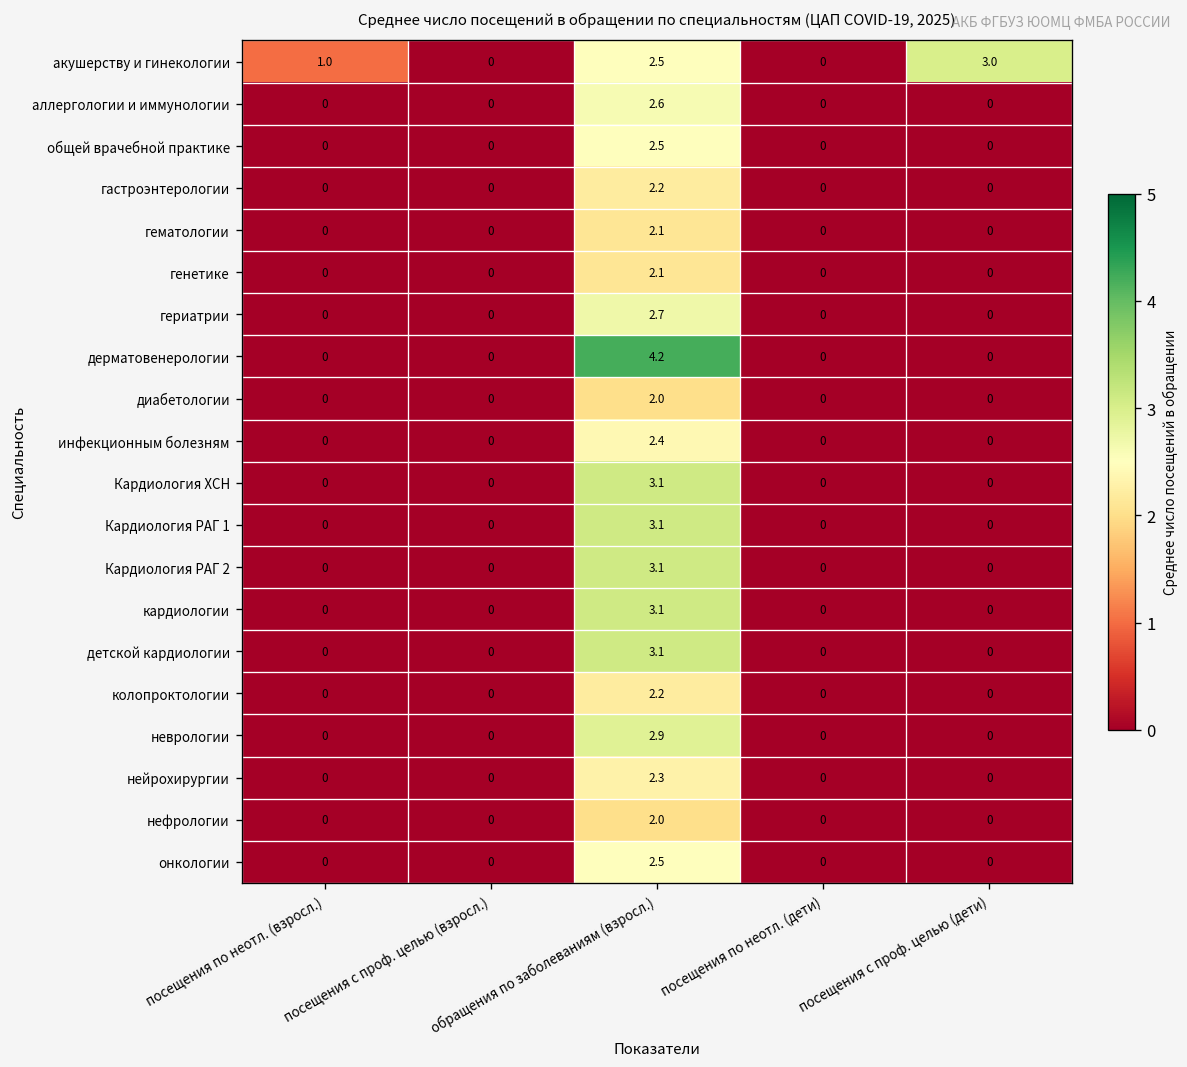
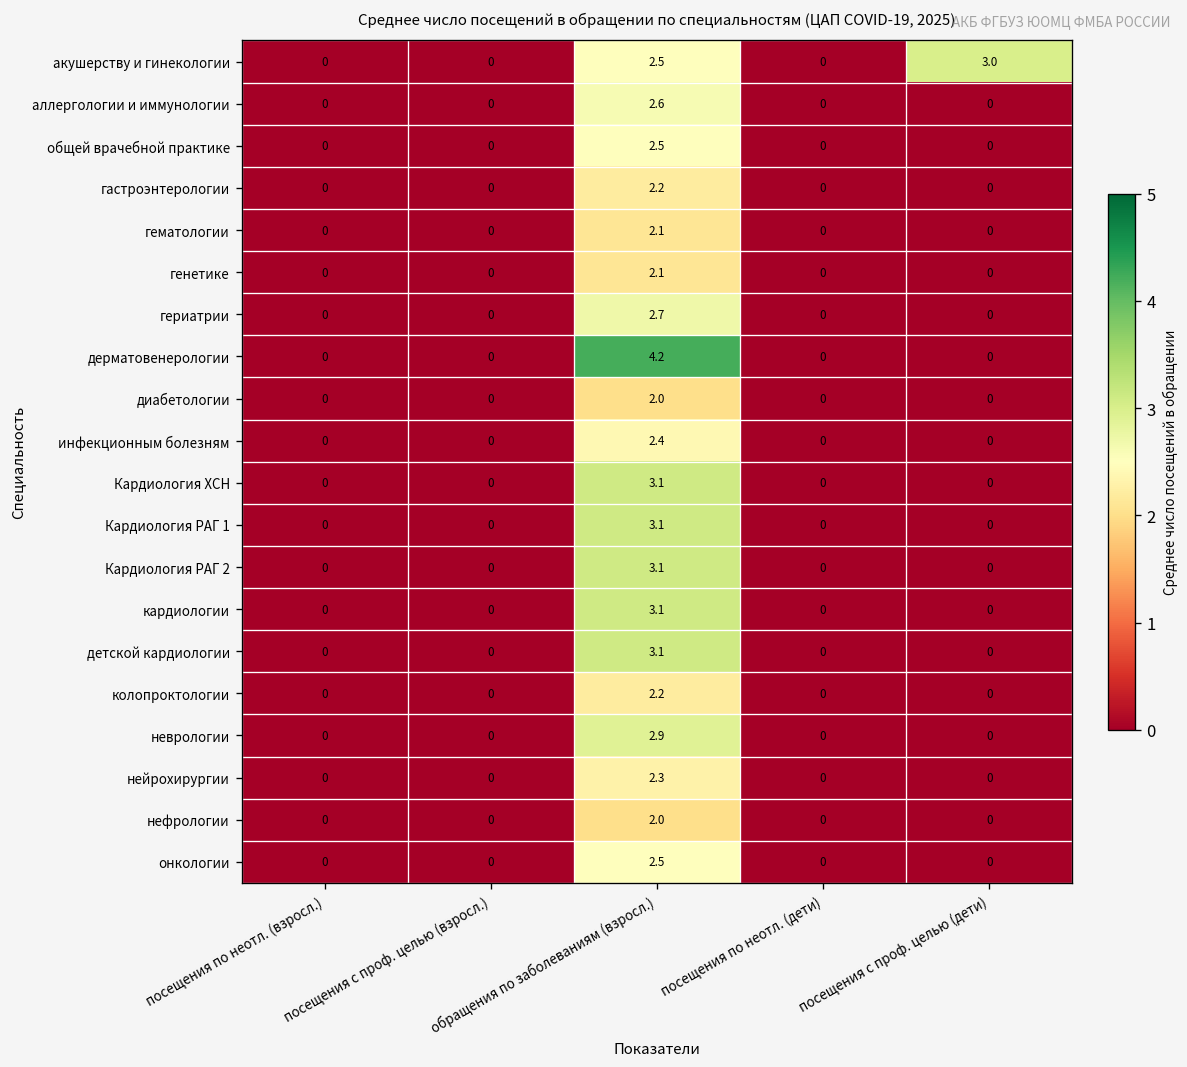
  {
    "акушерству и гинекологии": {
-     "посещения по неотл. (взросл.)": 1.0,
+     "посещения по неотл. (взросл.)": 0,
      "посещения с проф. целью (взросл.)": 0,
      "обращения по заболеваниям (взросл.)": 2.5,
      "посещения по неотл. (дети)": 0,
      "посещения с проф. целью (дети)": 3.0
    },
    "аллергологии и иммунологии": {
      "посещения по неотл. (взросл.)": 0,
      "посещения с проф. целью (взросл.)": 0,
      "обращения по заболеваниям (взросл.)": 2.6,
      "посещения по неотл. (дети)": 0,
      "посещения с проф. целью (дети)": 0
    },
    "общей врачебной практике": {
      "посещения по неотл. (взросл.)": 0,
      "посещения с проф. целью (взросл.)": 0,
      "обращения по заболеваниям (взросл.)": 2.5,
      "посещения по неотл. (дети)": 0,
      "посещения с проф. целью (дети)": 0
    },
    "гастроэнтерологии": {
      "посещения по неотл. (взросл.)": 0,
      "посещения с проф. целью (взросл.)": 0,
      "обращения по заболеваниям (взросл.)": 2.2,
      "посещения по неотл. (дети)": 0,
      "посещения с проф. целью (дети)": 0
    },
    "гематологии": {
      "посещения по неотл. (взросл.)": 0,
      "посещения с проф. целью (взросл.)": 0,
      "обращения по заболеваниям (взросл.)": 2.1,
      "посещения по неотл. (дети)": 0,
      "посещения с проф. целью (дети)": 0
    },
    "генетике": {
      "посещения по неотл. (взросл.)": 0,
      "посещения с проф. целью (взросл.)": 0,
      "обращения по заболеваниям (взросл.)": 2.1,
      "посещения по неотл. (дети)": 0,
      "посещения с проф. целью (дети)": 0
    },
    "гериатрии": {
      "посещения по неотл. (взросл.)": 0,
      "посещения с проф. целью (взросл.)": 0,
      "обращения по заболеваниям (взросл.)": 2.7,
      "посещения по неотл. (дети)": 0,
      "посещения с проф. целью (дети)": 0
    },
    "дерматовенерологии": {
      "посещения по неотл. (взросл.)": 0,
      "посещения с проф. целью (взросл.)": 0,
      "обращения по заболеваниям (взросл.)": 4.2,
      "посещения по неотл. (дети)": 0,
      "посещения с проф. целью (дети)": 0
    },
    "диабетологии": {
      "посещения по неотл. (взросл.)": 0,
      "посещения с проф. целью (взросл.)": 0,
      "обращения по заболеваниям (взросл.)": 2.0,
      "посещения по неотл. (дети)": 0,
      "посещения с проф. целью (дети)": 0
    },
    "инфекционным болезням": {
      "посещения по неотл. (взросл.)": 0,
      "посещения с проф. целью (взросл.)": 0,
      "обращения по заболеваниям (взросл.)": 2.4,
      "посещения по неотл. (дети)": 0,
      "посещения с проф. целью (дети)": 0
    },
    "Кардиология ХСН": {
      "посещения по неотл. (взросл.)": 0,
      "посещения с проф. целью (взросл.)": 0,
      "обращения по заболеваниям (взросл.)": 3.1,
      "посещения по неотл. (дети)": 0,
      "посещения с проф. целью (дети)": 0
    },
    "Кардиология РАГ 1": {
      "посещения по неотл. (взросл.)": 0,
      "посещения с проф. целью (взросл.)": 0,
      "обращения по заболеваниям (взросл.)": 3.1,
      "посещения по неотл. (дети)": 0,
      "посещения с проф. целью (дети)": 0
    },
    "Кардиология РАГ 2": {
      "посещения по неотл. (взросл.)": 0,
      "посещения с проф. целью (взросл.)": 0,
      "обращения по заболеваниям (взросл.)": 3.1,
      "посещения по неотл. (дети)": 0,
      "посещения с проф. целью (дети)": 0
    },
    "кардиологии": {
      "посещения по неотл. (взросл.)": 0,
      "посещения с проф. целью (взросл.)": 0,
      "обращения по заболеваниям (взросл.)": 3.1,
      "посещения по неотл. (дети)": 0,
      "посещения с проф. целью (дети)": 0
    },
    "детской кардиологии": {
      "посещения по неотл. (взросл.)": 0,
      "посещения с проф. целью (взросл.)": 0,
      "обращения по заболеваниям (взросл.)": 3.1,
      "посещения по неотл. (дети)": 0,
      "посещения с проф. целью (дети)": 0
    },
    "колопроктологии": {
      "посещения по неотл. (взросл.)": 0,
      "посещения с проф. целью (взросл.)": 0,
      "обращения по заболеваниям (взросл.)": 2.2,
      "посещения по неотл. (дети)": 0,
      "посещения с проф. целью (дети)": 0
    },
    "неврологии": {
      "посещения по неотл. (взросл.)": 0,
      "посещения с проф. целью (взросл.)": 0,
      "обращения по заболеваниям (взросл.)": 2.9,
      "посещения по неотл. (дети)": 0,
      "посещения с проф. целью (дети)": 0
    },
    "нейрохирургии": {
      "посещения по неотл. (взросл.)": 0,
      "посещения с проф. целью (взросл.)": 0,
      "обращения по заболеваниям (взросл.)": 2.3,
      "посещения по неотл. (дети)": 0,
      "посещения с проф. целью (дети)": 0
    },
    "нефрологии": {
      "посещения по неотл. (взросл.)": 0,
      "посещения с проф. целью (взросл.)": 0,
      "обращения по заболеваниям (взросл.)": 2.0,
      "посещения по неотл. (дети)": 0,
      "посещения с проф. целью (дети)": 0
    },
    "онкологии": {
      "посещения по неотл. (взросл.)": 0,
      "посещения с проф. целью (взросл.)": 0,
      "обращения по заболеваниям (взросл.)": 2.5,
      "посещения по неотл. (дети)": 0,
      "посещения с проф. целью (дети)": 0
    }
  }
